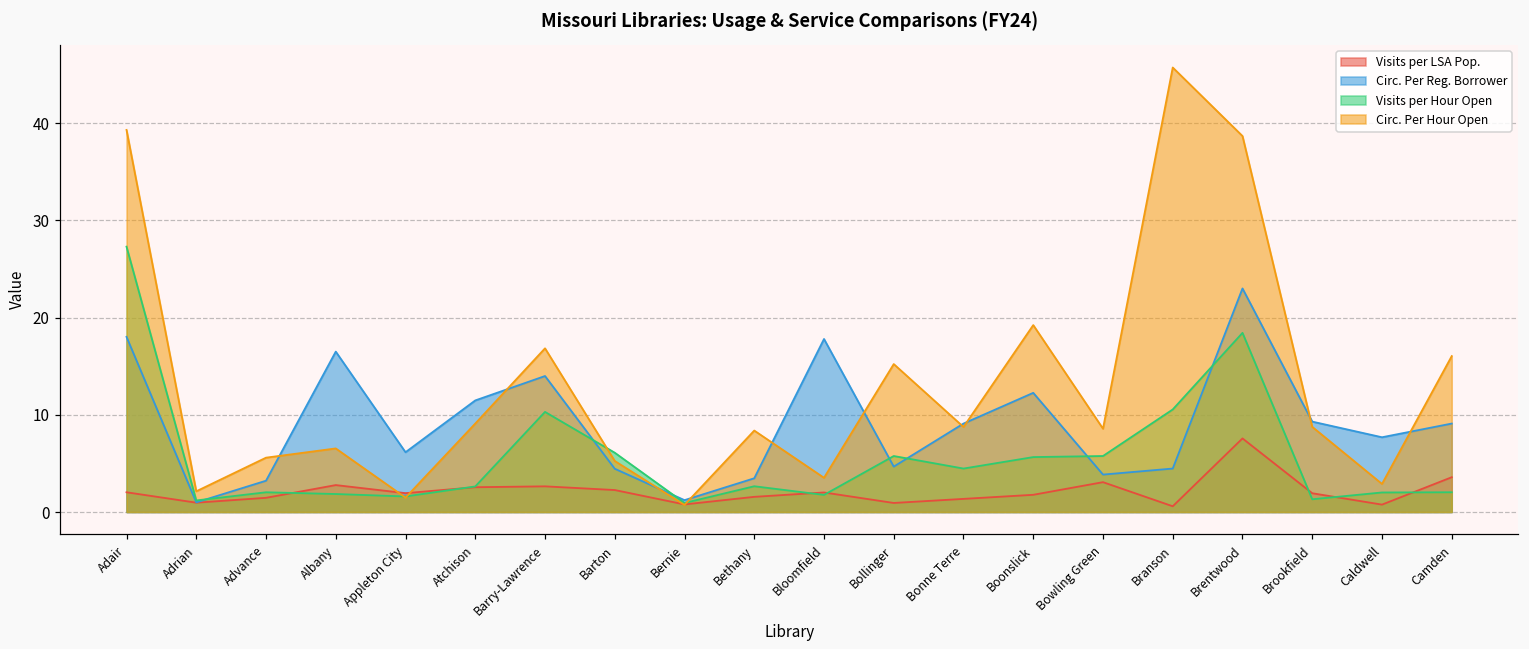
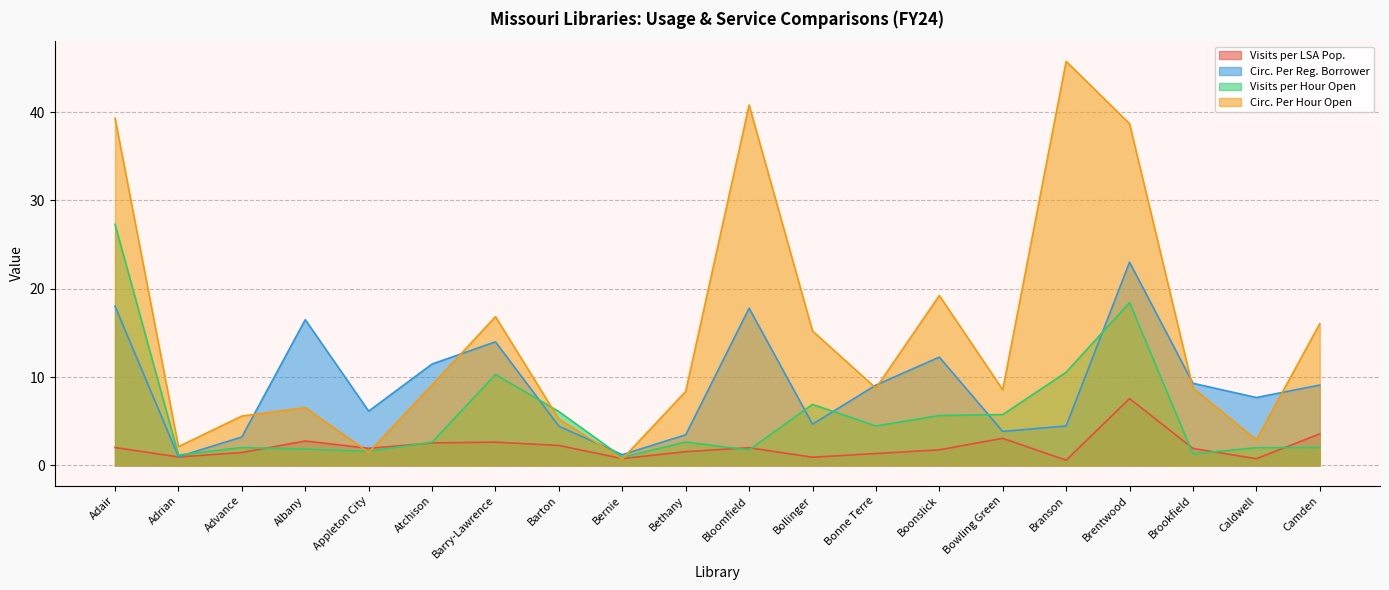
  {
    "Visits per LSA Pop.": {
      "Adair": 2,
      "Advance": 1,
      "Albany": 3,
      "Appleton City": 2,
      "Barry-Lawrence": 3,
      "Barton": 2,
      "Bethany": 2,
      "Bollinger": 1,
      "Bonne Terre": 1,
      "Boonslick": 2,
      "Bowling Green": 3,
      "Branson": 1,
      "Brentwood": 8,
      "Brookfield": 2,
      "Caldwell": 1,
      "Camden": 4
    },
    "Circ. Per Reg. Borrower": {
      "Adair": 18,
      "Advance": 3,
      "Albany": 17,
      "Appleton City": 6,
      "Atchison": 11,
      "Barry-Lawrence": 14,
      "Barton": 4,
      "Bethany": 3,
      "Bloomfield": 18,
      "Bollinger": 5,
      "Bonne Terre": 9,
      "Boonslick": 12,
      "Bowling Green": 4,
      "Branson": 4,
      "Brentwood": 23,
      "Brookfield": 9,
      "Caldwell": 8,
      "Camden": 9
    },
    "Visits per Hour Open": {
      "Adair": 27,
      "Advance": 2,
      "Albany": 2,
      "Barry-Lawrence": 10,
      "Barton": 6,
      "Bethany": 3,
-     "Bollinger": 6,
+     "Bollinger": 7,
      "Bonne Terre": 4,
      "Boonslick": 6,
      "Bowling Green": 6,
      "Branson": 11,
      "Brentwood": 18,
      "Brookfield": 1,
      "Caldwell": 2,
      "Camden": 2
    },
    "Circ. Per Hour Open": {
      "Adair": 39,
      "Adrian": 2,
      "Advance": 6,
      "Albany": 7,
      "Atchison": 9,
      "Barry-Lawrence": 17,
      "Barton": 5,
      "Bethany": 8,
-     "Bloomfield": 4,
+     "Bloomfield": 41,
      "Bollinger": 15,
      "Bonne Terre": 9,
      "Boonslick": 19,
      "Bowling Green": 9,
      "Branson": 46,
      "Brentwood": 39,
      "Brookfield": 9,
      "Caldwell": 3,
      "Camden": 16
    }
  }
